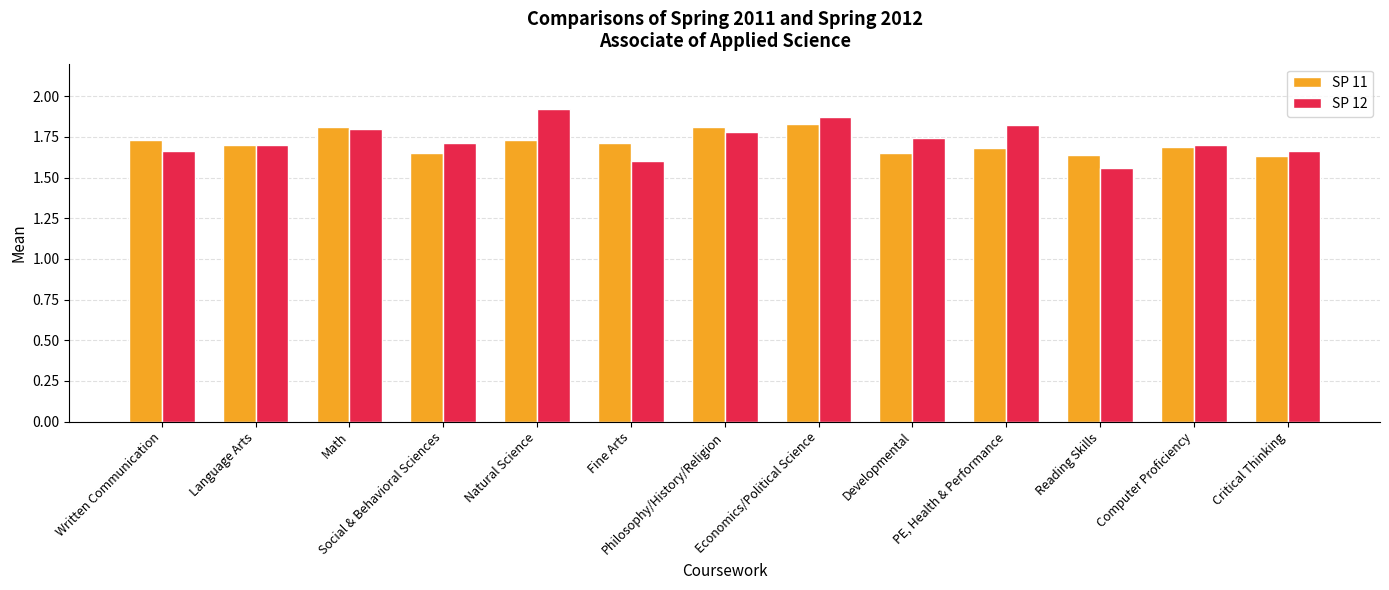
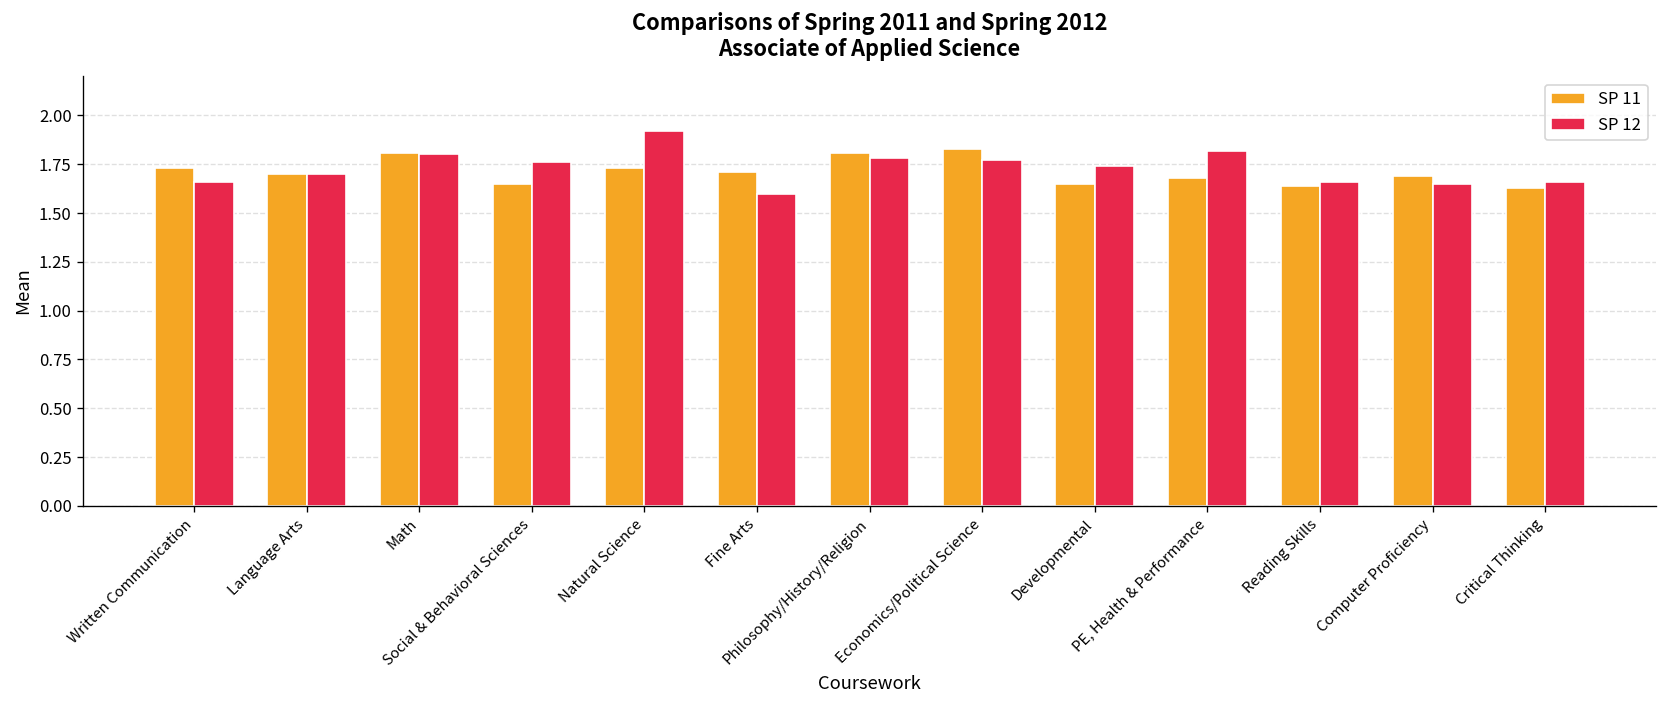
  {
    "SP 11": {
      "Written Communication": 1.73,
      "Language Arts": 1.70,
      "Math": 1.81,
      "Social & Behavioral Sciences": 1.65,
      "Natural Science": 1.73,
      "Fine Arts": 1.71,
      "Philosophy/History/Religion": 1.81,
      "Economics/Political Science": 1.83,
      "Developmental": 1.65,
      "PE, Health & Performance": 1.68,
      "Reading Skills": 1.64,
      "Computer Proficiency": 1.69,
      "Critical Thinking": 1.63
    },
    "SP 12": {
      "Written Communication": 1.66,
      "Language Arts": 1.70,
      "Math": 1.80,
-     "Social & Behavioral Sciences": 1.71,
+     "Social & Behavioral Sciences": 1.76,
      "Natural Science": 1.92,
      "Fine Arts": 1.60,
      "Philosophy/History/Religion": 1.78,
-     "Economics/Political Science": 1.87,
+     "Economics/Political Science": 1.77,
      "Developmental": 1.74,
      "PE, Health & Performance": 1.82,
-     "Reading Skills": 1.56,
-     "Computer Proficiency": 1.70,
+     "Reading Skills": 1.66,
+     "Computer Proficiency": 1.65,
      "Critical Thinking": 1.66
    }
  }
